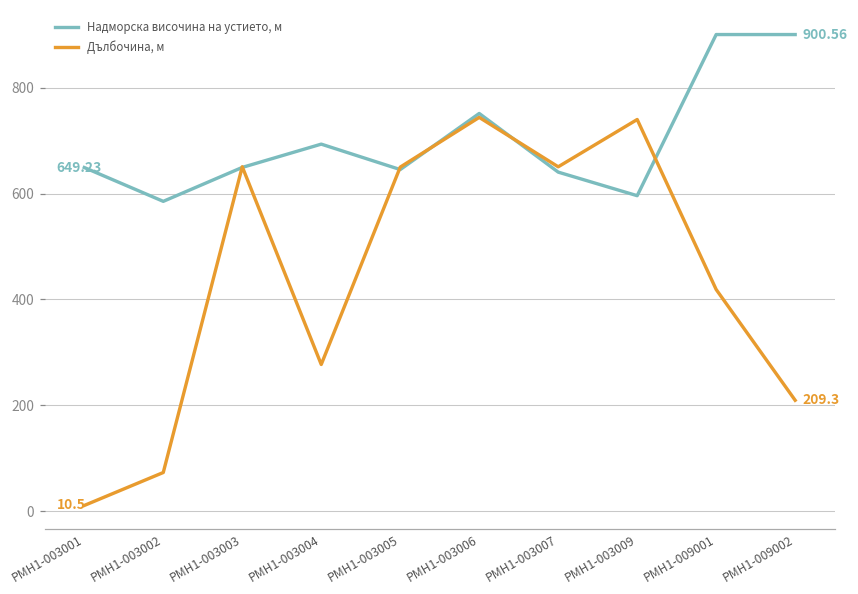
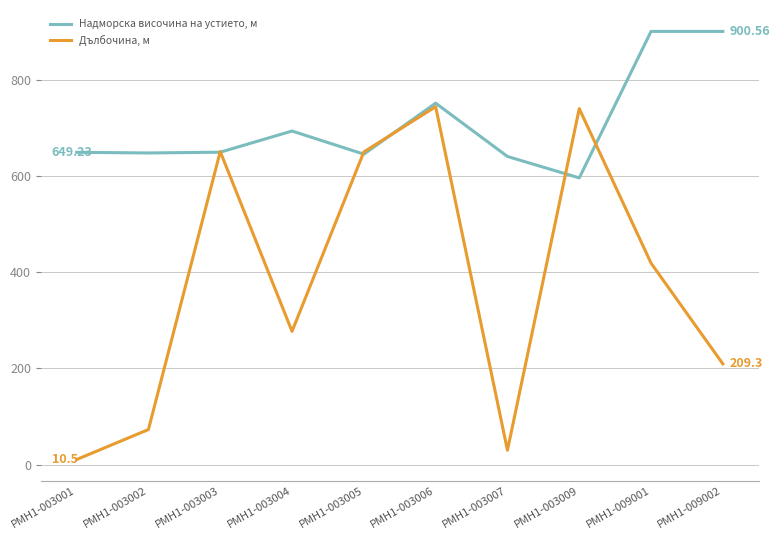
  {
    "Надморска височина на устието, м": {
-     "РМН1-003002": 590,
+     "РМН1-003002": 650,
      "РМН1-003004": 690,
      "РМН1-003006": 750,
      "РМН1-003007": 640,
      "РМН1-003009": 600,
      "РМН1-009001": 900
    },
    "Дълбочина, м": {
      "РМН1-003002": 70,
      "РМН1-003004": 280,
      "РМН1-003006": 740,
-     "РМН1-003007": 650,
+     "РМН1-003007": 30,
      "РМН1-003009": 740,
      "РМН1-009001": 420
    }
  }
